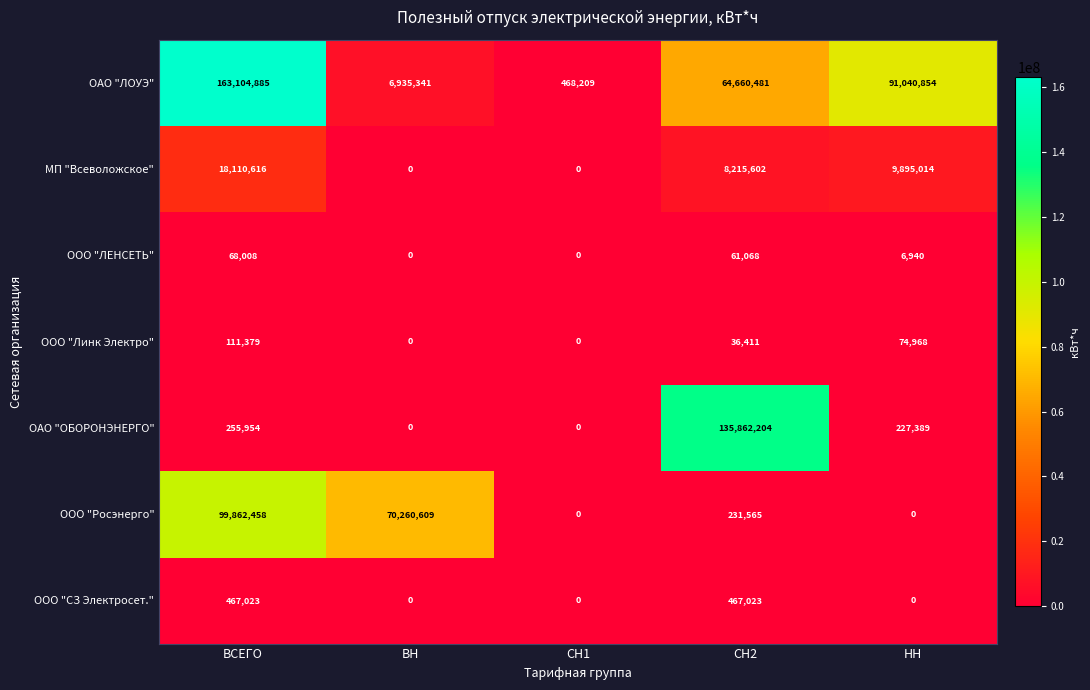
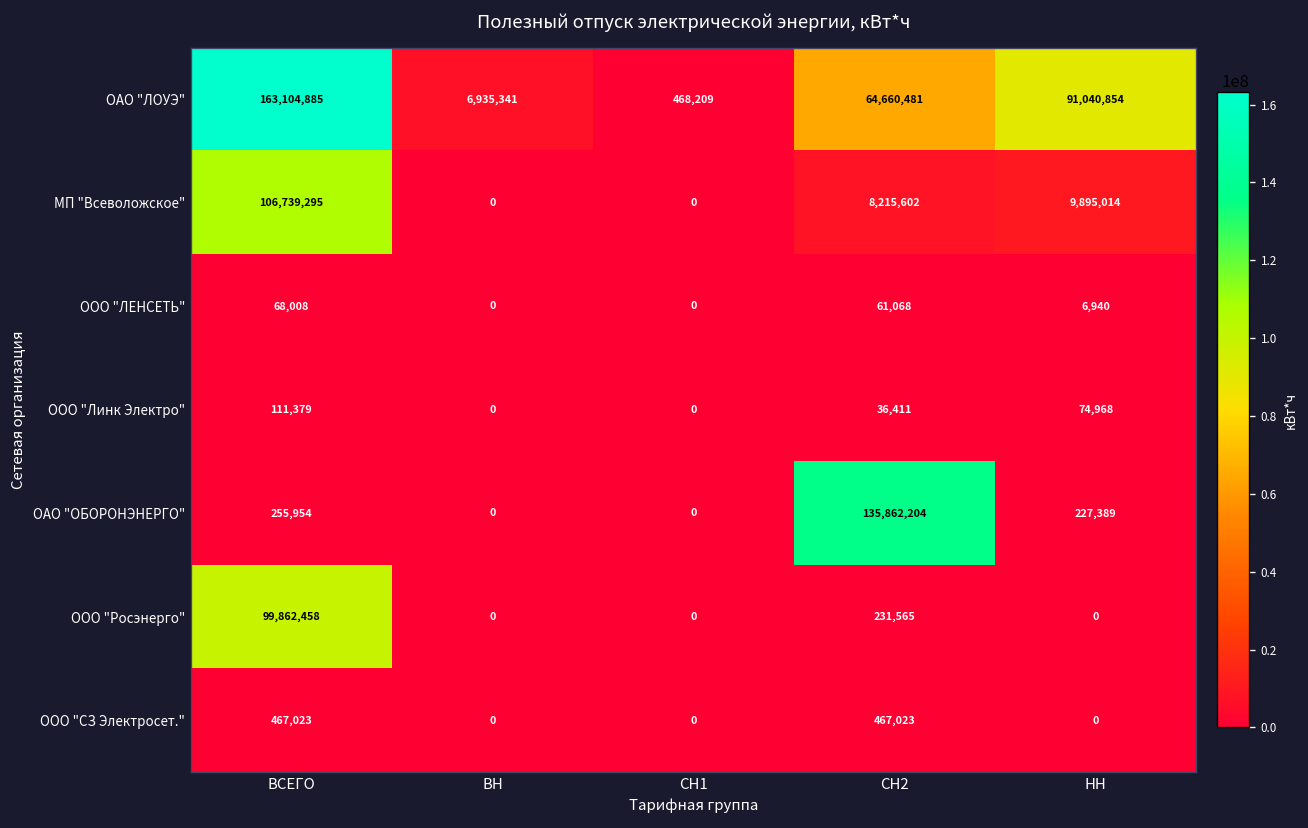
  {
    "ОАО \"ЛОУЭ\"": {
      "ВСЕГО": "163,104,885",
      "ВН": "6,935,341",
      "СН1": "468,209",
      "СН2": "64,660,481",
      "НН": "91,040,854"
    },
    "МП \"Всеволожское\"": {
-     "ВСЕГО": "18,110,616",
+     "ВСЕГО": "106,739,295",
      "ВН": "0",
      "СН1": "0",
      "СН2": "8,215,602",
      "НН": "9,895,014"
    },
    "ООО \"ЛЕНСЕТЬ\"": {
      "ВСЕГО": "68,008",
      "ВН": "0",
      "СН1": "0",
      "СН2": "61,068",
      "НН": "6,940"
    },
    "ООО \"Линк Электро\"": {
      "ВСЕГО": "111,379",
      "ВН": "0",
      "СН1": "0",
      "СН2": "36,411",
      "НН": "74,968"
    },
    "ОАО \"ОБОРОНЭНЕРГО\"": {
      "ВСЕГО": "255,954",
      "ВН": "0",
      "СН1": "0",
      "СН2": "135,862,204",
      "НН": "227,389"
    },
    "ООО \"Росэнерго\"": {
      "ВСЕГО": "99,862,458",
-     "ВН": "70,260,609",
+     "ВН": "0",
      "СН1": "0",
      "СН2": "231,565",
      "НН": "0"
    },
    "ООО \"СЗ Электросет.\"": {
      "ВСЕГО": "467,023",
      "ВН": "0",
      "СН1": "0",
      "СН2": "467,023",
      "НН": "0"
    }
  }
